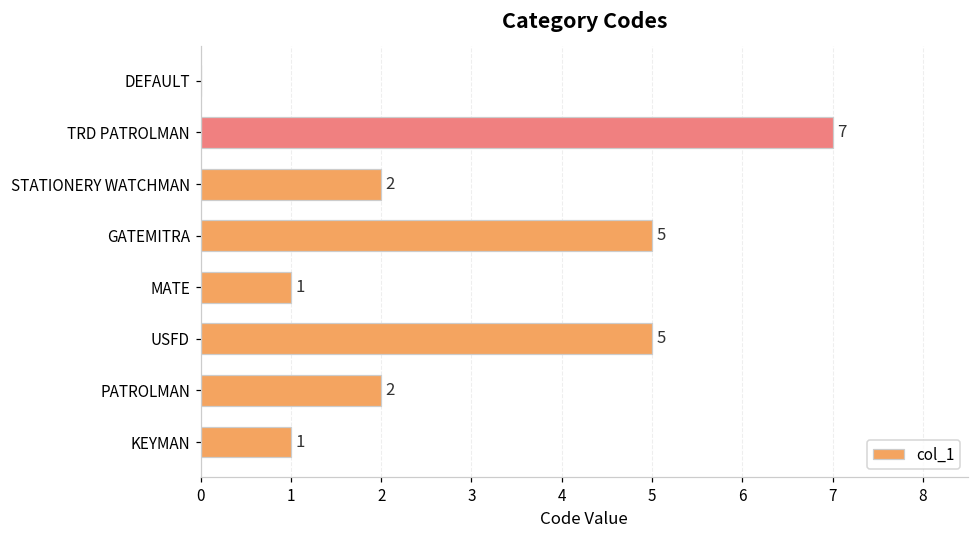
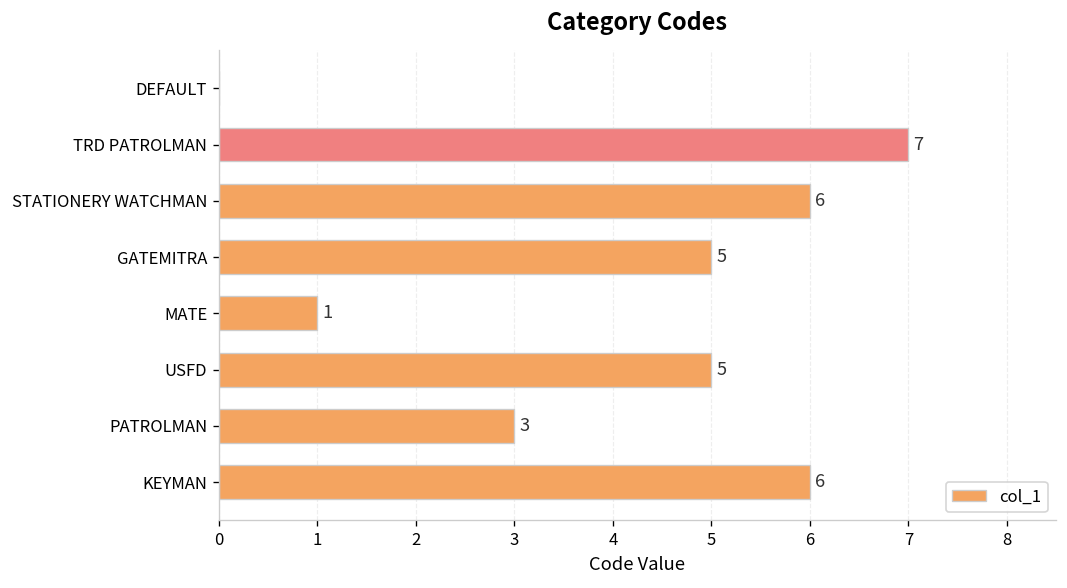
  {
    "TRD PATROLMAN": 7,
-   "STATIONERY WATCHMAN": 2,
+   "STATIONERY WATCHMAN": 6,
    "GATEMITRA": 5,
    "MATE": 1,
    "USFD": 5,
-   "PATROLMAN": 2,
-   "KEYMAN": 1
+   "PATROLMAN": 3,
+   "KEYMAN": 6
  }
